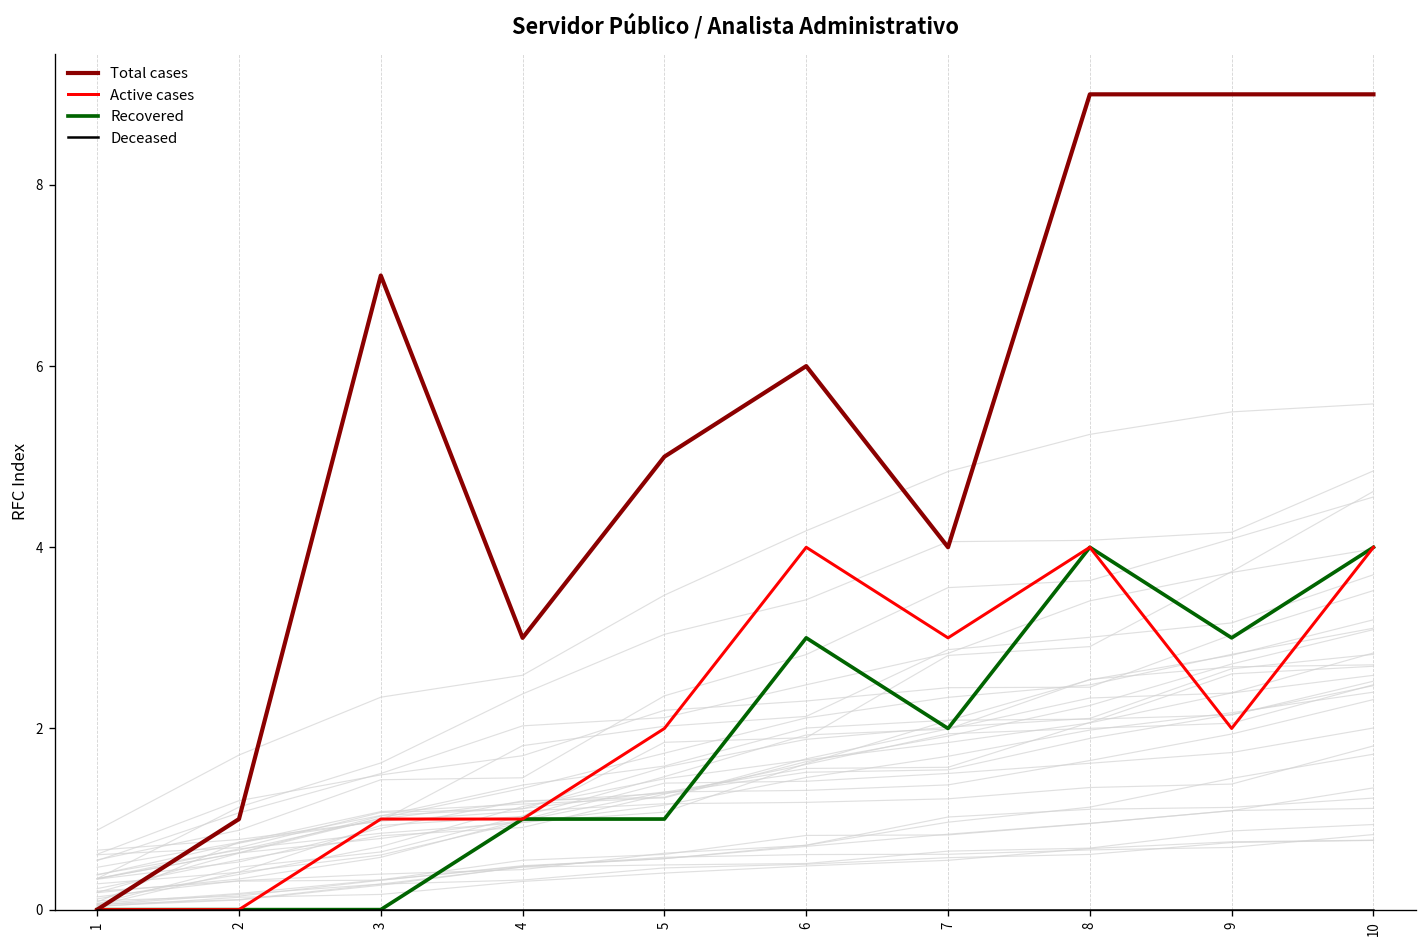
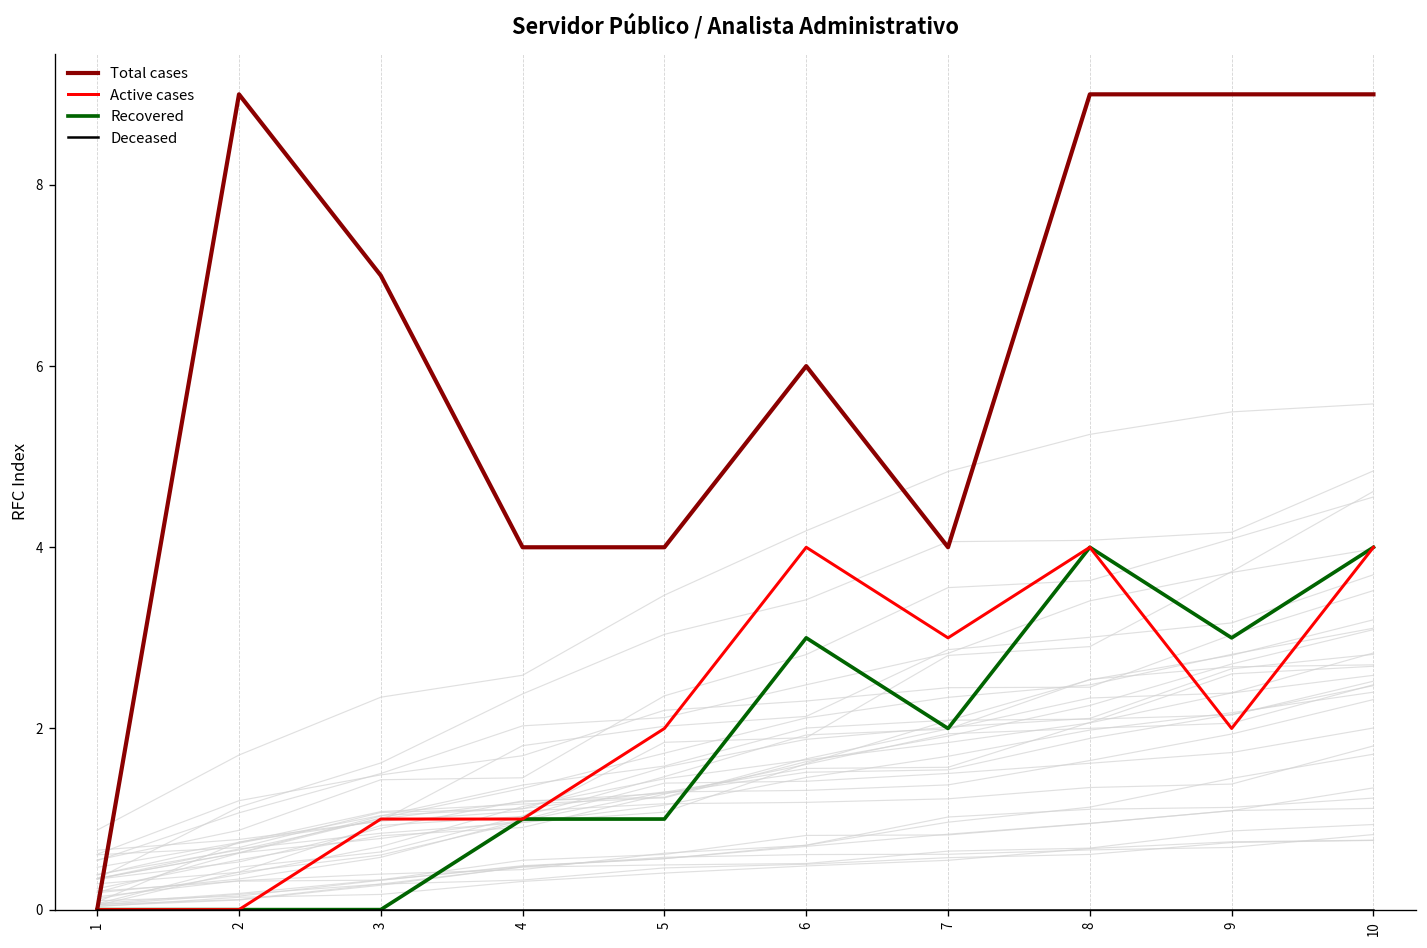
  {
    "Total cases": {
-     "2": 1,
+     "2": 9,
      "3": 7,
-     "4": 3,
-     "5": 5,
+     "4": 4,
+     "5": 4,
      "6": 6,
      "7": 4,
      "8": 9,
      "9": 9,
      "10": 9
    },
    "Active cases": {
      "6": 4,
      "7": 3,
      "9": 2
    },
    "Recovered": {
      "5": 1,
      "6": 3,
      "9": 3
    },
    "Deceased": {
      "4": 0,
      "5": 0,
      "6": 0,
      "7": 0,
      "8": 0,
      "9": 0,
      "10": 0
    }
  }
